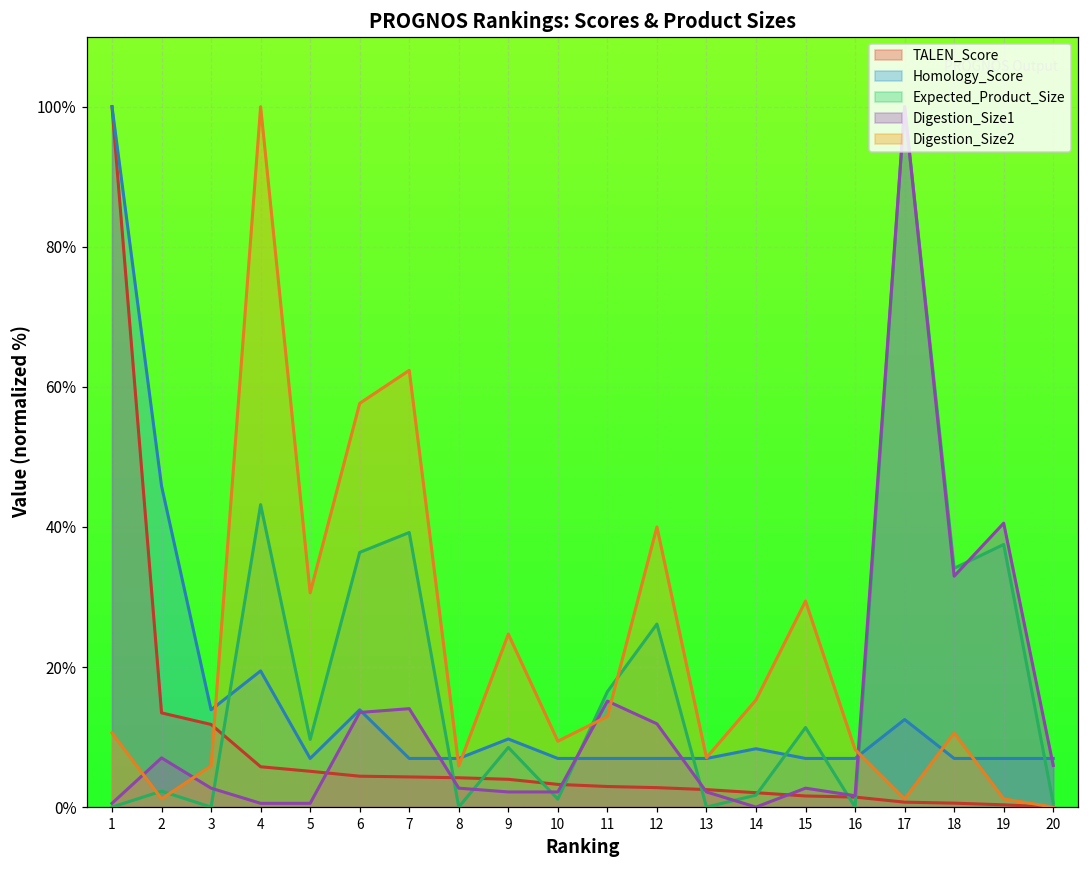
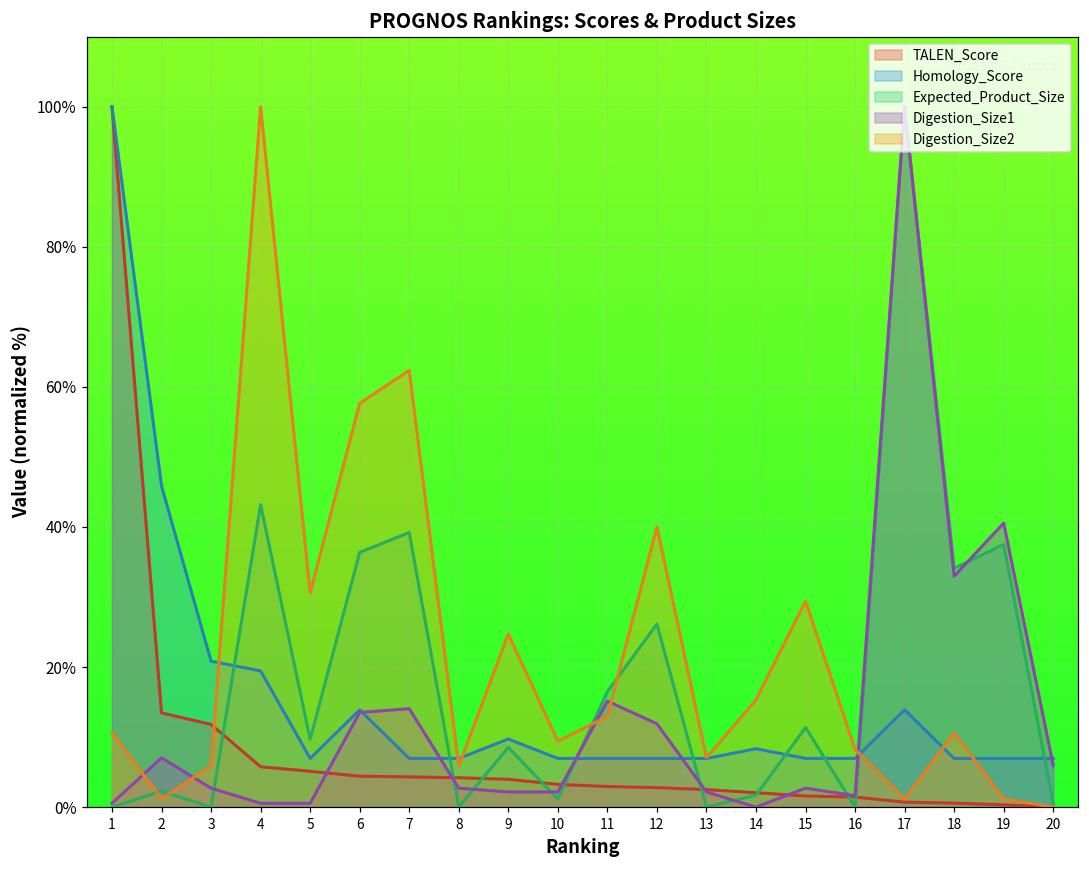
  {
    "Homology_Score": {
      "2": "46%",
-     "3": "14%",
+     "3": "21%",
      "4": "19%",
      "5": "7%",
      "7": "7%",
      "8": "7%",
      "9": "10%",
      "10": "7%",
      "11": "7%",
      "12": "7%",
      "14": "8%",
      "15": "7%",
      "16": "7%",
-     "17": "13%",
+     "17": "14%",
      "18": "7%",
      "19": "7%",
      "20": "7%"
    },
    "Expected_Product_Size": {
      "1": "0%",
      "2": "2%",
      "3": "0%",
      "4": "43%",
      "5": "10%",
      "6": "36%",
      "7": "39%",
      "8": "0%",
      "9": "9%",
      "10": "1%",
      "11": "16%",
      "12": "26%",
      "13": "0%",
      "15": "11%",
      "16": "0%",
      "18": "34%",
      "19": "38%",
      "20": "1%"
    },
    "Digestion_Size1": {
      "1": "1%",
      "2": "7%",
      "3": "3%",
      "4": "1%",
      "5": "1%",
      "7": "14%",
      "8": "3%",
      "9": "2%",
      "10": "2%",
      "11": "15%",
      "12": "12%",
      "14": "0%",
      "15": "3%",
      "18": "33%",
      "19": "41%",
      "20": "6%"
    }
  }
